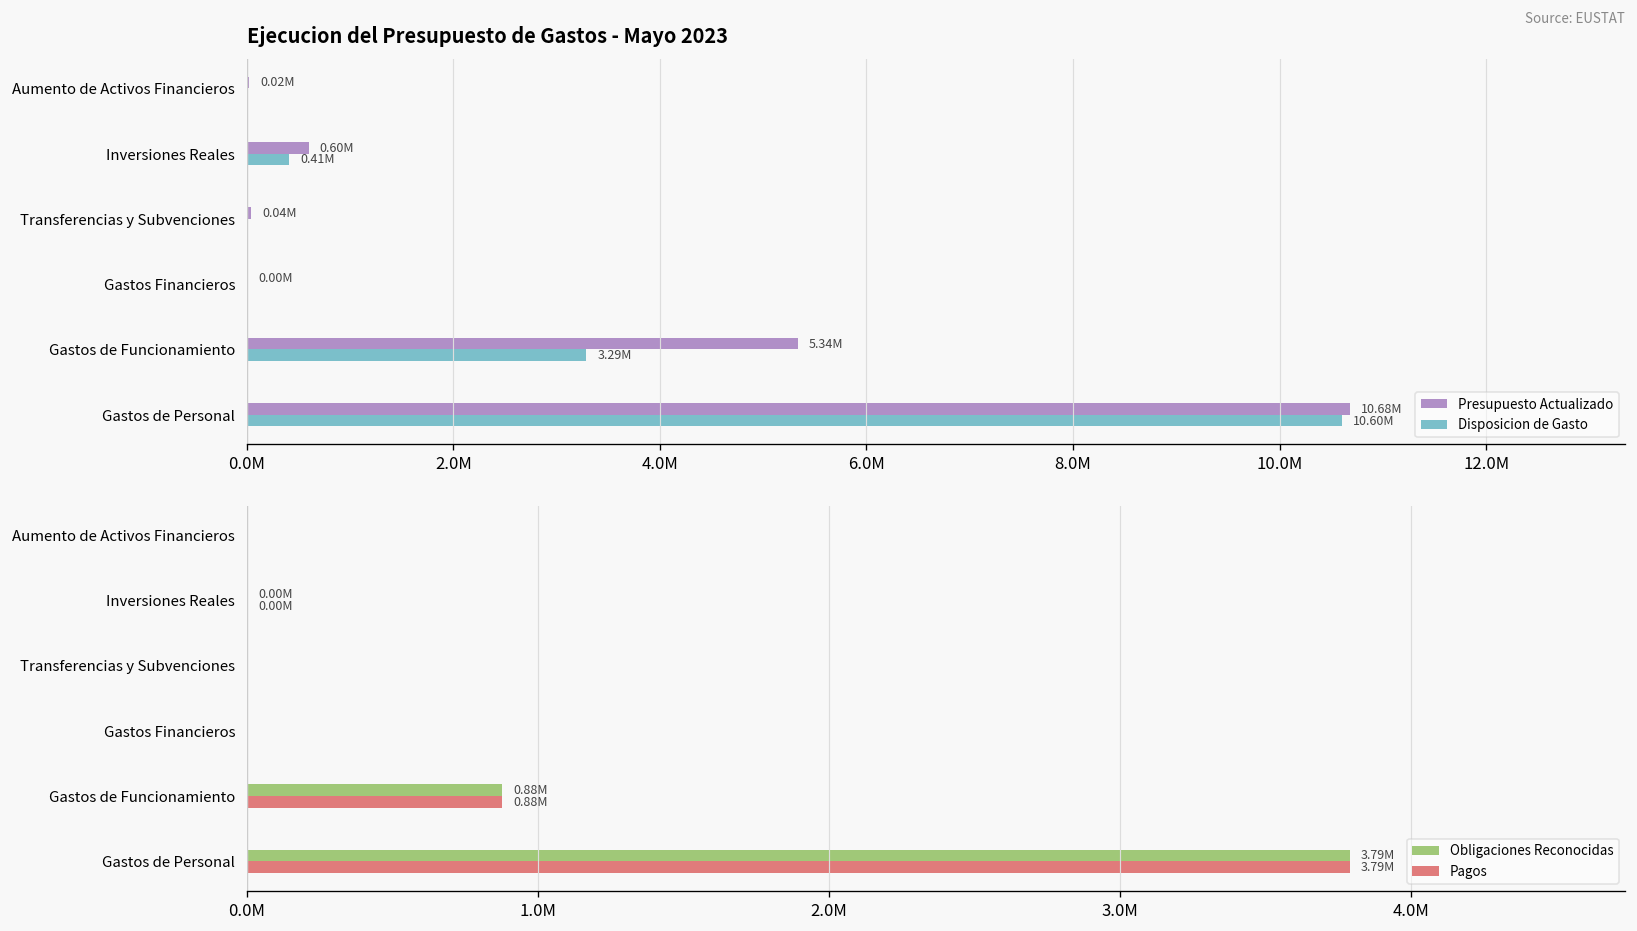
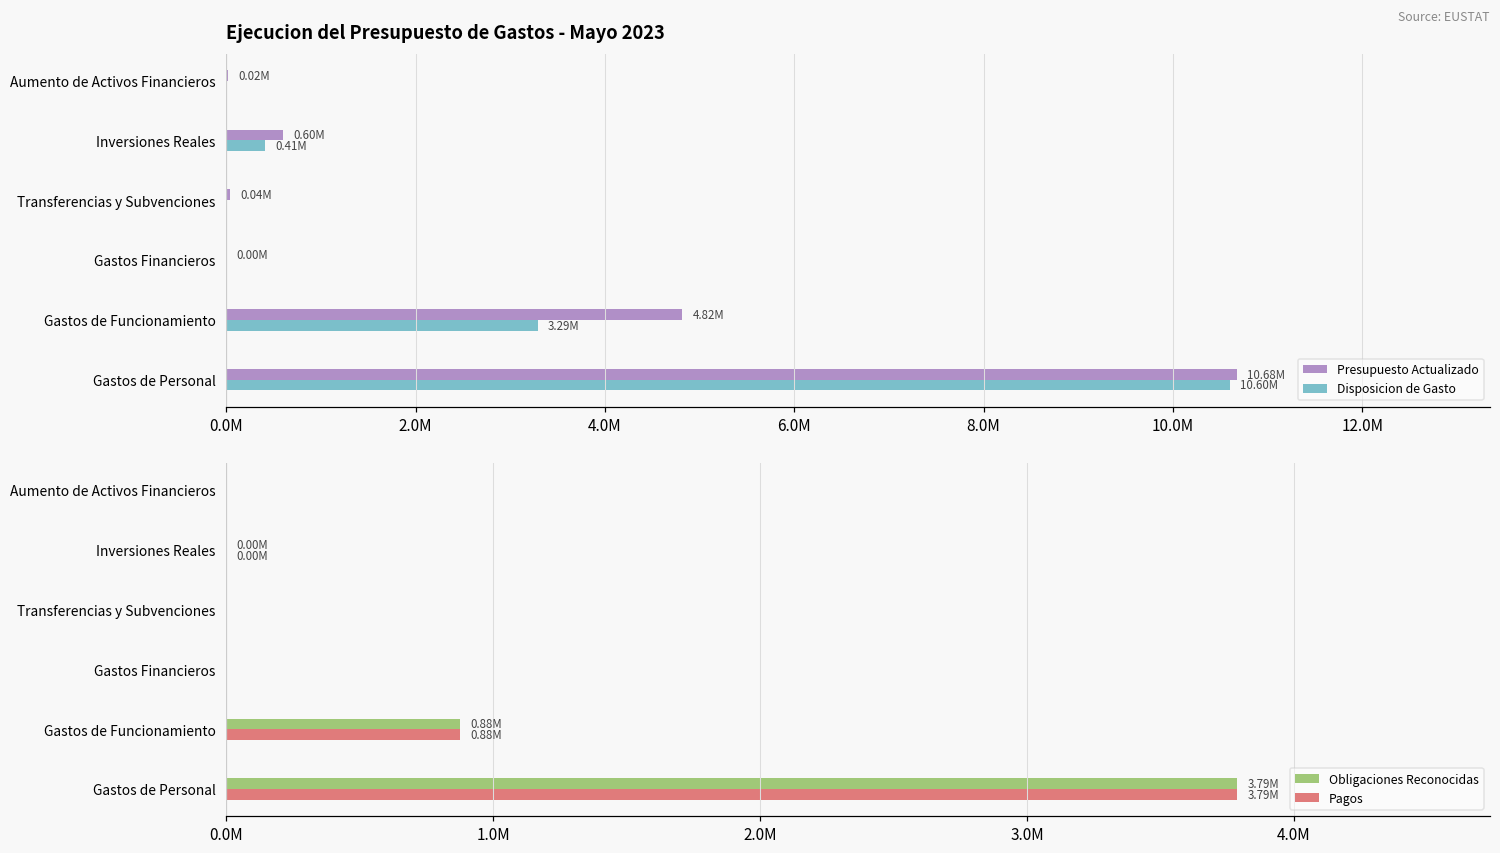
  {
    "Ejecucion del Presupuesto de Gastos - Mayo 2023": {
      "Presupuesto Actualizado": {
        "Aumento de Activos Financieros": "0.02M",
        "Inversiones Reales": "0.60M",
        "Transferencias y Subvenciones": "0.04M",
-       "Gastos de Funcionamiento": "5.34M",
+       "Gastos de Funcionamiento": "4.82M",
        "Gastos de Personal": "10.68M"
      },
      "Disposicion de Gasto": {
        "Inversiones Reales": "0.41M",
        "Gastos Financieros": "0.00M",
        "Gastos de Funcionamiento": "3.29M",
        "Gastos de Personal": "10.60M"
      }
    }
  }
